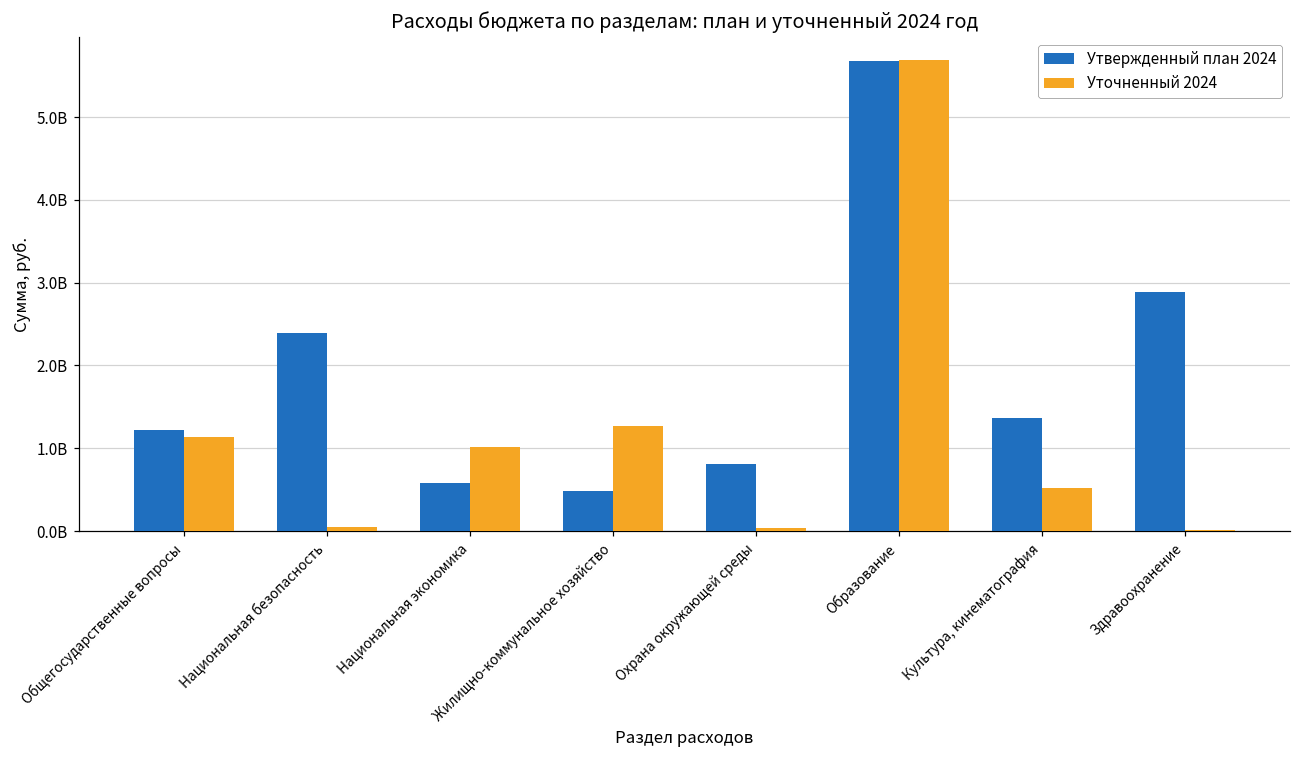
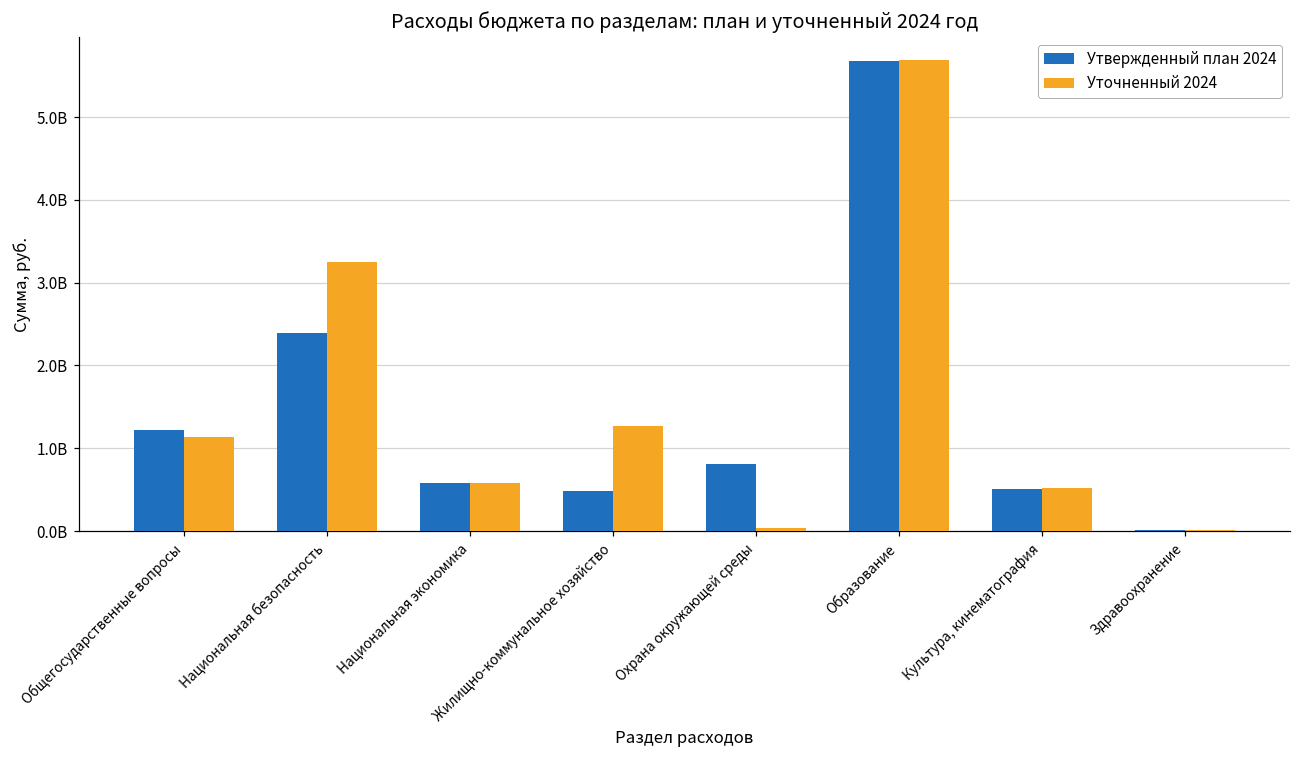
  {
    "Утвержденный план 2024": {
      "Общегосударственные вопросы": 1200000000,
      "Национальная безопасность": 2400000000,
      "Национальная экономика": 600000000,
      "Жилищно-коммунальное хозяйство": 500000000,
      "Охрана окружающей среды": 800000000,
      "Образование": 5700000000,
-     "Культура, кинематография": 1400000000,
-     "Здравоохранение": 2900000000
+     "Культура, кинематография": 500000000,
+     "Здравоохранение": 0
    },
    "Уточненный 2024": {
      "Общегосударственные вопросы": 1100000000,
-     "Национальная безопасность": 0,
-     "Национальная экономика": 1000000000,
+     "Национальная безопасность": 3200000000,
+     "Национальная экономика": 600000000,
      "Жилищно-коммунальное хозяйство": 1300000000,
      "Охрана окружающей среды": 0,
      "Образование": 5700000000,
      "Культура, кинематография": 500000000
    }
  }
